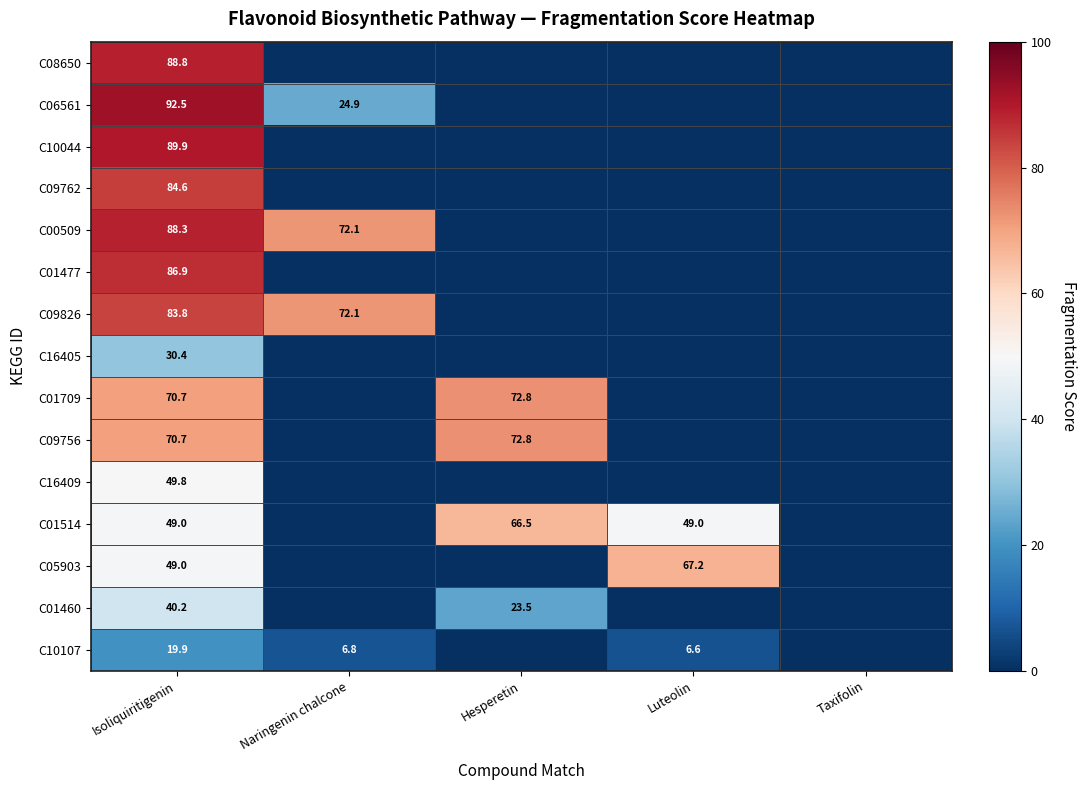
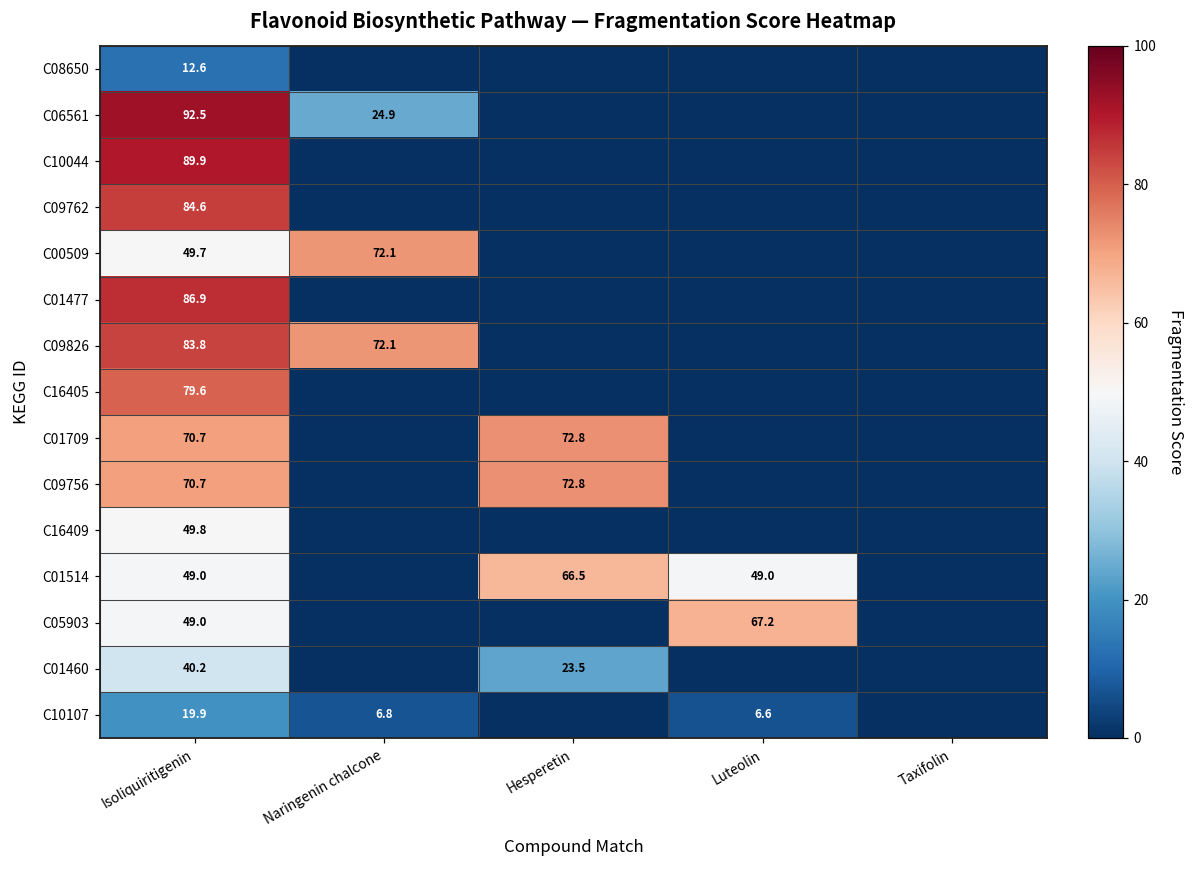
  {
    "C08650": {
-     "Isoliquiritigenin": 88.8
+     "Isoliquiritigenin": 12.6
    },
    "C06561": {
      "Isoliquiritigenin": 92.5,
      "Naringenin chalcone": 24.9
    },
    "C10044": {
      "Isoliquiritigenin": 89.9
    },
    "C09762": {
      "Isoliquiritigenin": 84.6
    },
    "C00509": {
-     "Isoliquiritigenin": 88.3,
+     "Isoliquiritigenin": 49.7,
      "Naringenin chalcone": 72.1
    },
    "C01477": {
      "Isoliquiritigenin": 86.9
    },
    "C09826": {
      "Isoliquiritigenin": 83.8,
      "Naringenin chalcone": 72.1
    },
    "C16405": {
-     "Isoliquiritigenin": 30.4
+     "Isoliquiritigenin": 79.6
    },
    "C01709": {
      "Isoliquiritigenin": 70.7,
      "Hesperetin": 72.8
    },
    "C09756": {
      "Isoliquiritigenin": 70.7,
      "Hesperetin": 72.8
    },
    "C16409": {
      "Isoliquiritigenin": 49.8
    },
    "C01514": {
      "Isoliquiritigenin": 49.0,
      "Hesperetin": 66.5,
      "Luteolin": 49.0
    },
    "C05903": {
      "Isoliquiritigenin": 49.0,
      "Luteolin": 67.2
    },
    "C01460": {
      "Isoliquiritigenin": 40.2,
      "Hesperetin": 23.5
    },
    "C10107": {
      "Isoliquiritigenin": 19.9,
      "Naringenin chalcone": 6.8,
      "Luteolin": 6.6
    }
  }
